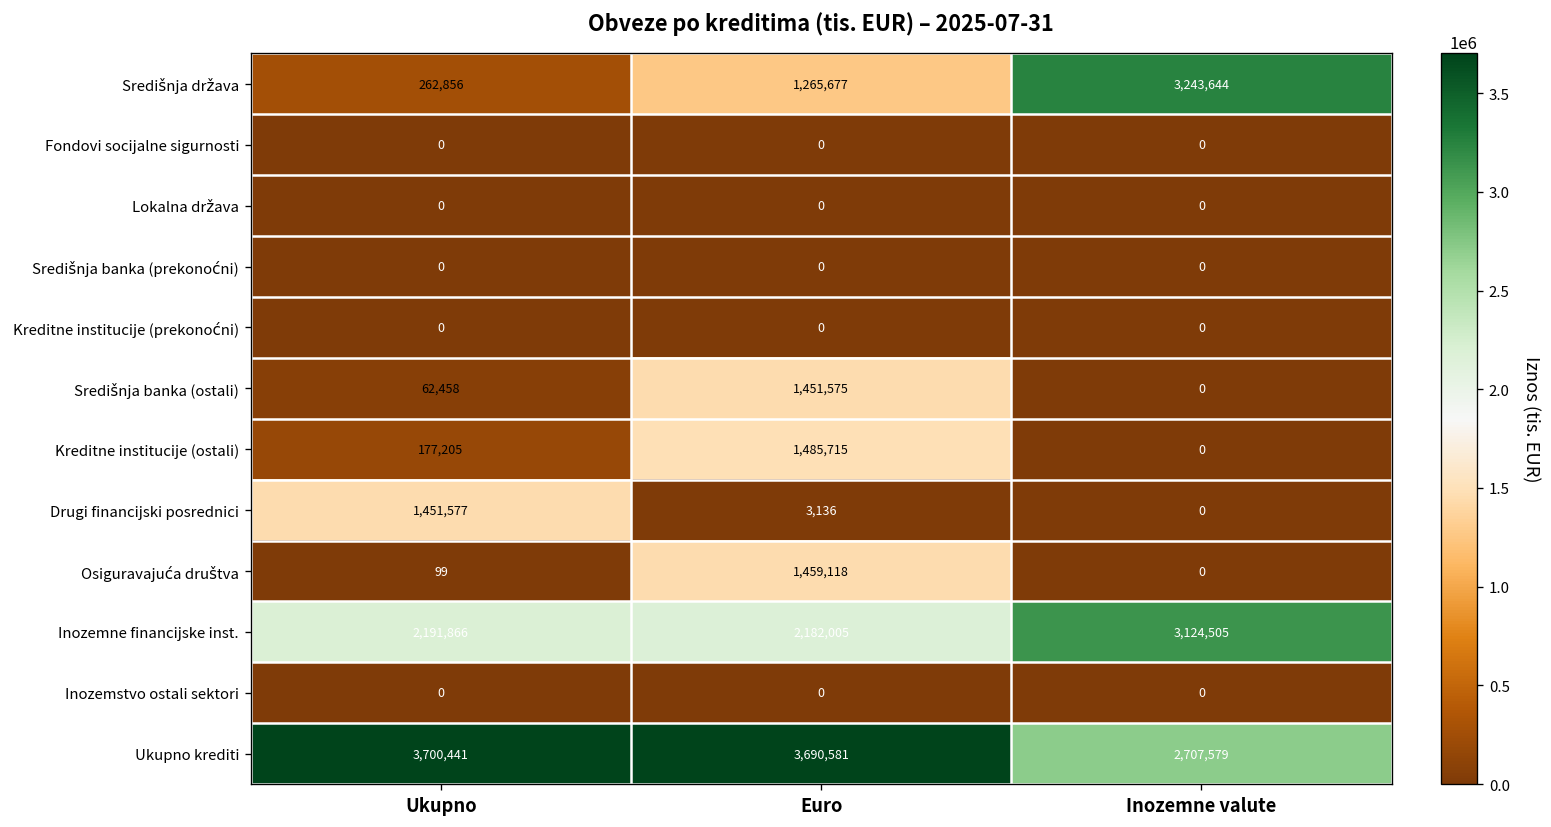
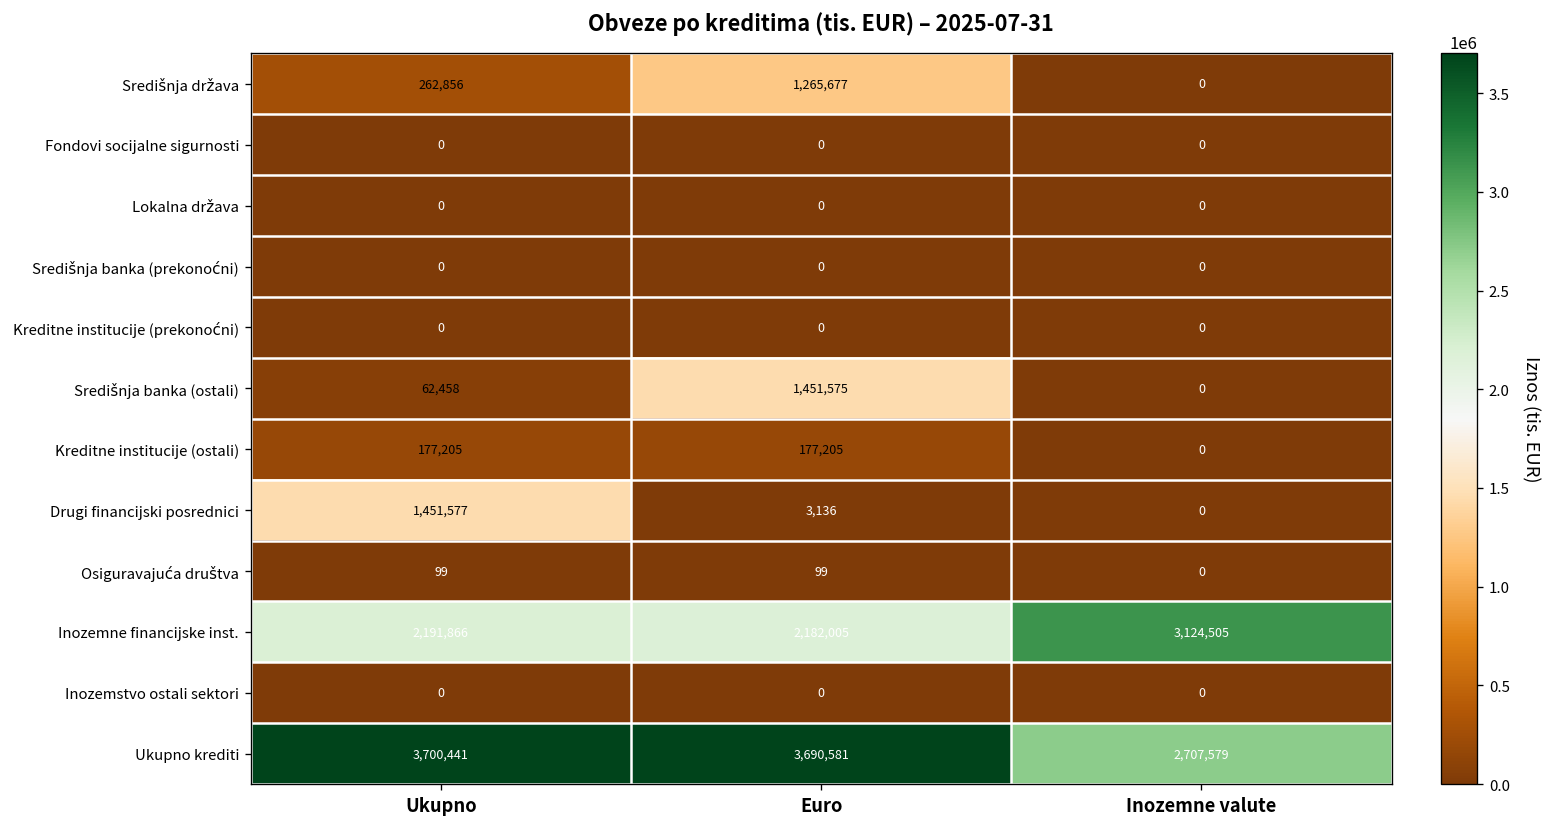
  {
    "Središnja država": {
      "Ukupno": "262,856",
      "Euro": "1,265,677",
-     "Inozemne valute": "3,243,644"
+     "Inozemne valute": "0"
    },
    "Fondovi socijalne sigurnosti": {
      "Ukupno": "0",
      "Euro": "0",
      "Inozemne valute": "0"
    },
    "Lokalna država": {
      "Ukupno": "0",
      "Euro": "0",
      "Inozemne valute": "0"
    },
    "Središnja banka (prekonoćni)": {
      "Ukupno": "0",
      "Euro": "0",
      "Inozemne valute": "0"
    },
    "Kreditne institucije (prekonoćni)": {
      "Ukupno": "0",
      "Euro": "0",
      "Inozemne valute": "0"
    },
    "Središnja banka (ostali)": {
      "Ukupno": "62,458",
      "Euro": "1,451,575",
      "Inozemne valute": "0"
    },
    "Kreditne institucije (ostali)": {
      "Ukupno": "177,205",
-     "Euro": "1,485,715",
+     "Euro": "177,205",
      "Inozemne valute": "0"
    },
    "Drugi financijski posrednici": {
      "Ukupno": "1,451,577",
      "Euro": "3,136",
      "Inozemne valute": "0"
    },
    "Osiguravajuća društva": {
      "Ukupno": "99",
-     "Euro": "1,459,118",
+     "Euro": "99",
      "Inozemne valute": "0"
    },
    "Inozemne financijske inst.": {
      "Inozemne valute": "3,124,505"
    },
    "Inozemstvo ostali sektori": {
      "Ukupno": "0",
      "Euro": "0",
      "Inozemne valute": "0"
    },
    "Ukupno krediti": {
      "Ukupno": "3,700,441",
      "Euro": "3,690,581",
      "Inozemne valute": "2,707,579"
    }
  }
